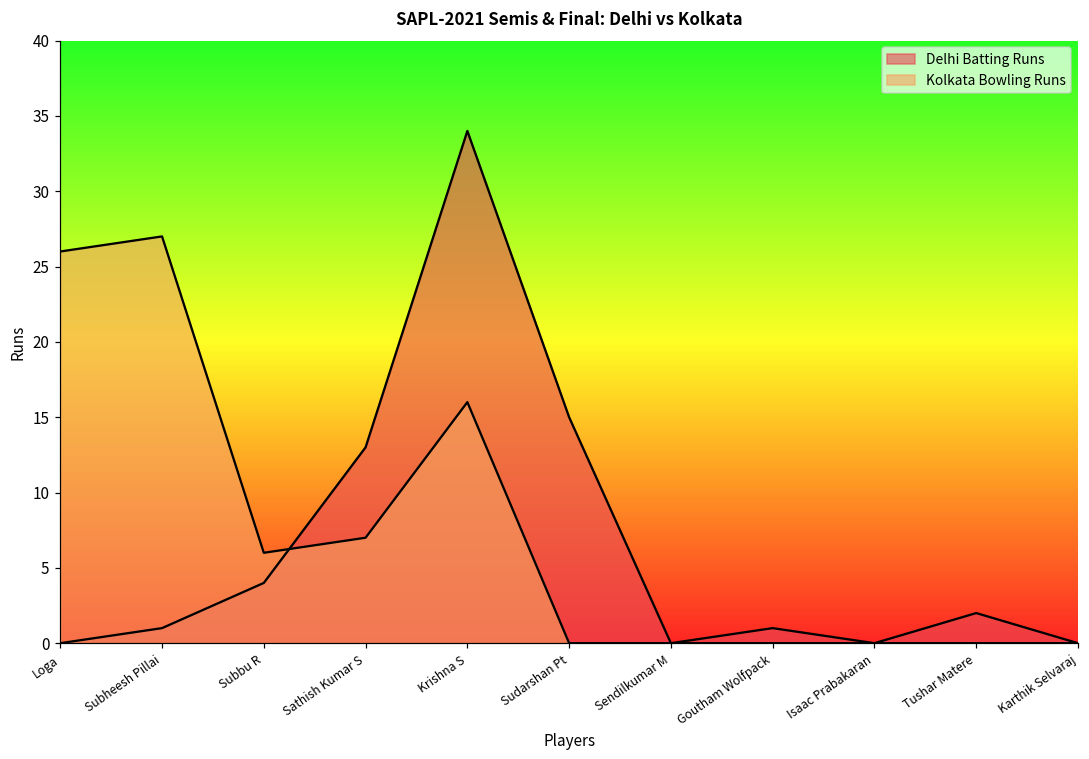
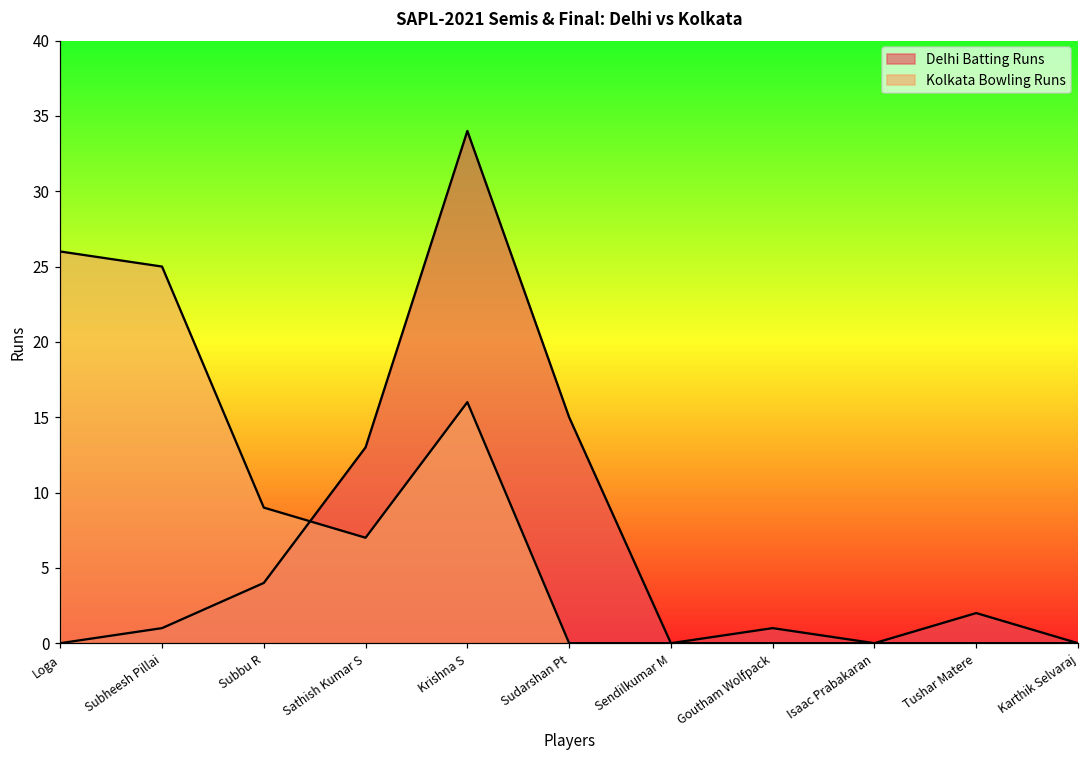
  {
    "Delhi Batting Runs": {
      "Loga": 0,
      "Subheesh Pillai": 1,
      "Subbu R": 4,
      "Sathish Kumar S": 13,
      "Krishna S": 34,
      "Sudarshan Pt": 15,
      "Goutham Wolfpack": 1,
      "Tushar Matere": 2
    },
    "Kolkata Bowling Runs": {
      "Loga": 26,
-     "Subheesh Pillai": 27,
-     "Subbu R": 6,
+     "Subheesh Pillai": 25,
+     "Subbu R": 9,
      "Sathish Kumar S": 7,
      "Krishna S": 16,
      "Sudarshan Pt": 0,
      "Goutham Wolfpack": 0,
      "Tushar Matere": 0
    }
  }
